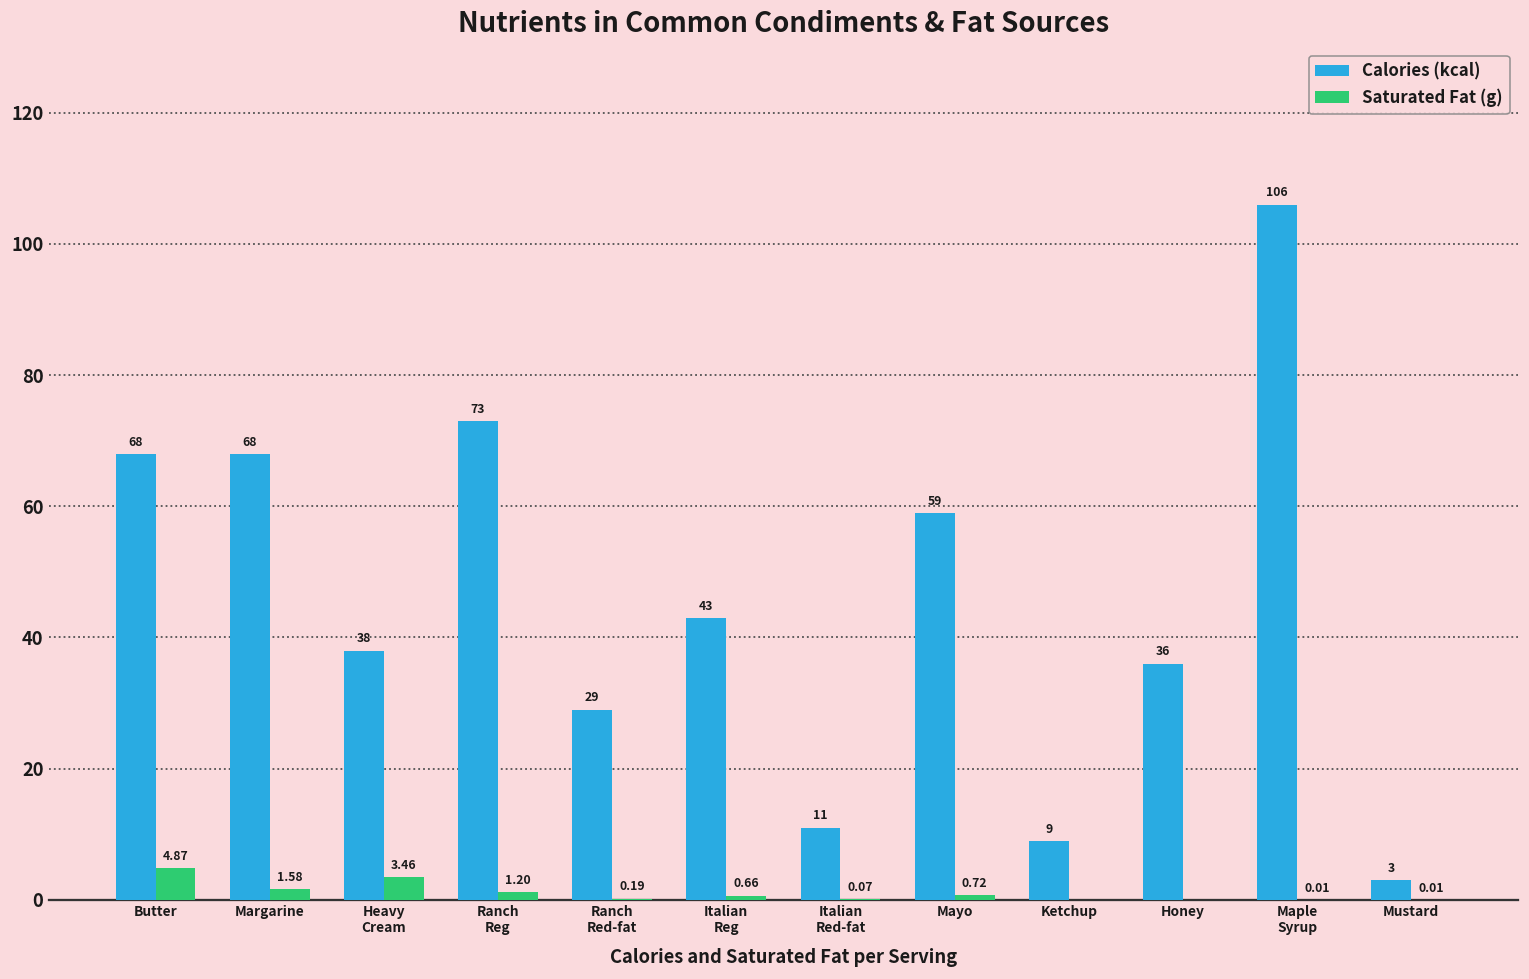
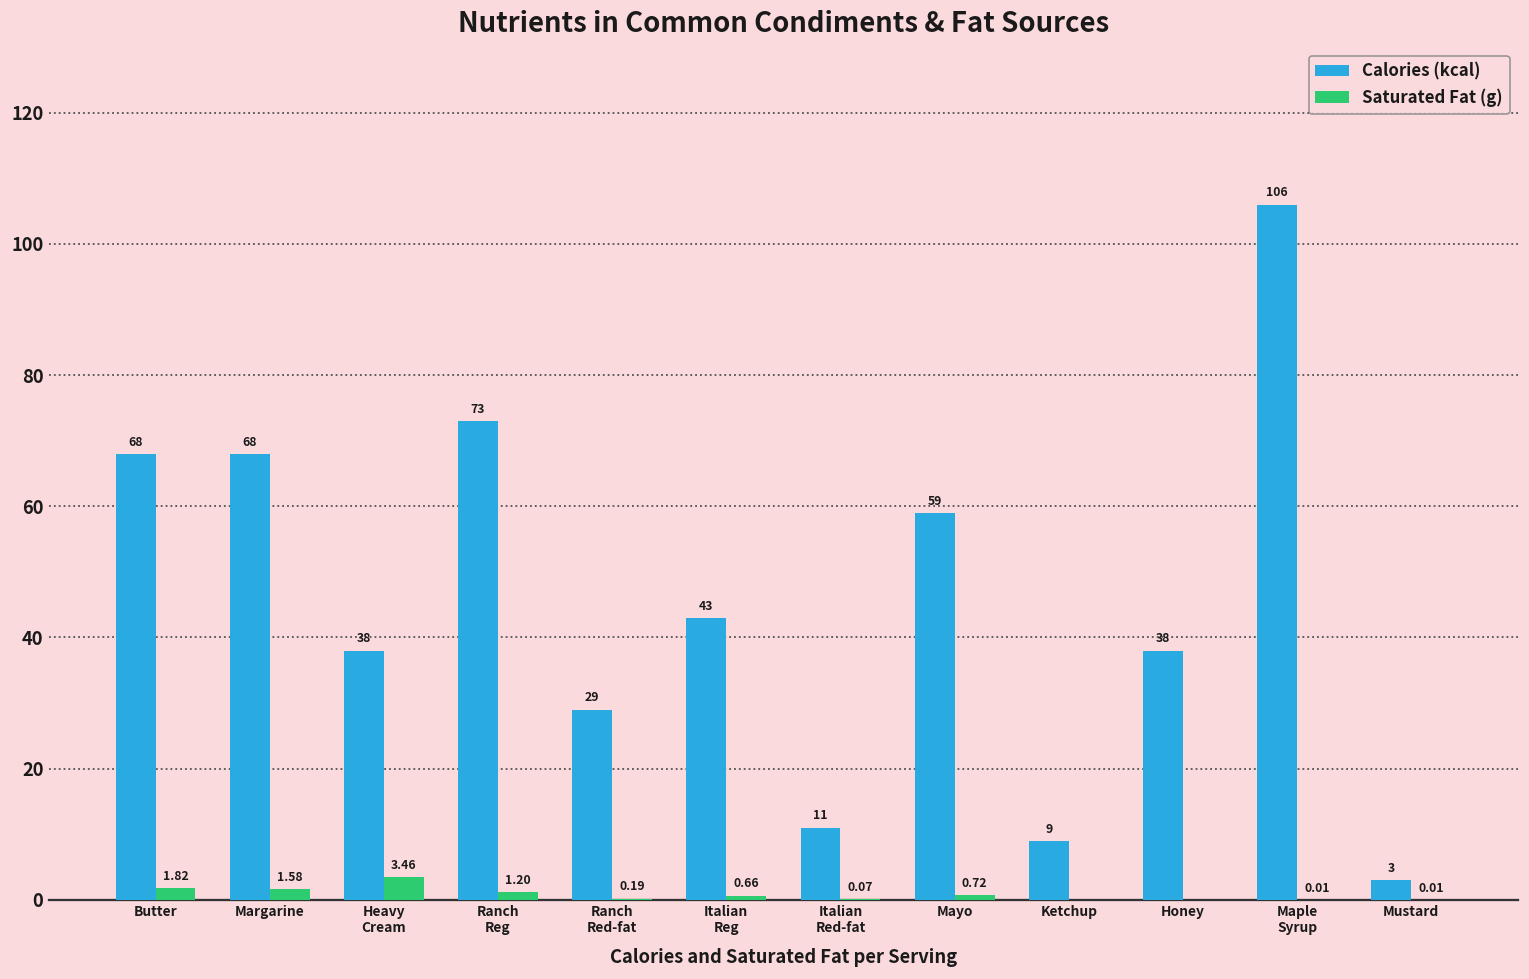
  {
    "Calories (kcal)": {
      "Butter": 68,
      "Margarine": 68,
      "Heavy Cream": 38,
      "Ranch Reg": 73,
      "Ranch Red-fat": 29,
      "Italian Reg": 43,
      "Italian Red-fat": 11,
      "Mayo": 59,
      "Ketchup": 9,
-     "Honey": 36,
+     "Honey": 38,
      "Maple Syrup": 106,
      "Mustard": 3
    },
    "Saturated Fat (g)": {
-     "Butter": 4.87,
+     "Butter": 1.82,
      "Margarine": 1.58,
      "Heavy Cream": 3.46,
      "Ranch Reg": 1.20,
      "Ranch Red-fat": 0.19,
      "Italian Reg": 0.66,
      "Italian Red-fat": 0.07,
      "Mayo": 0.72,
      "Maple Syrup": 0.01,
      "Mustard": 0.01
    }
  }
